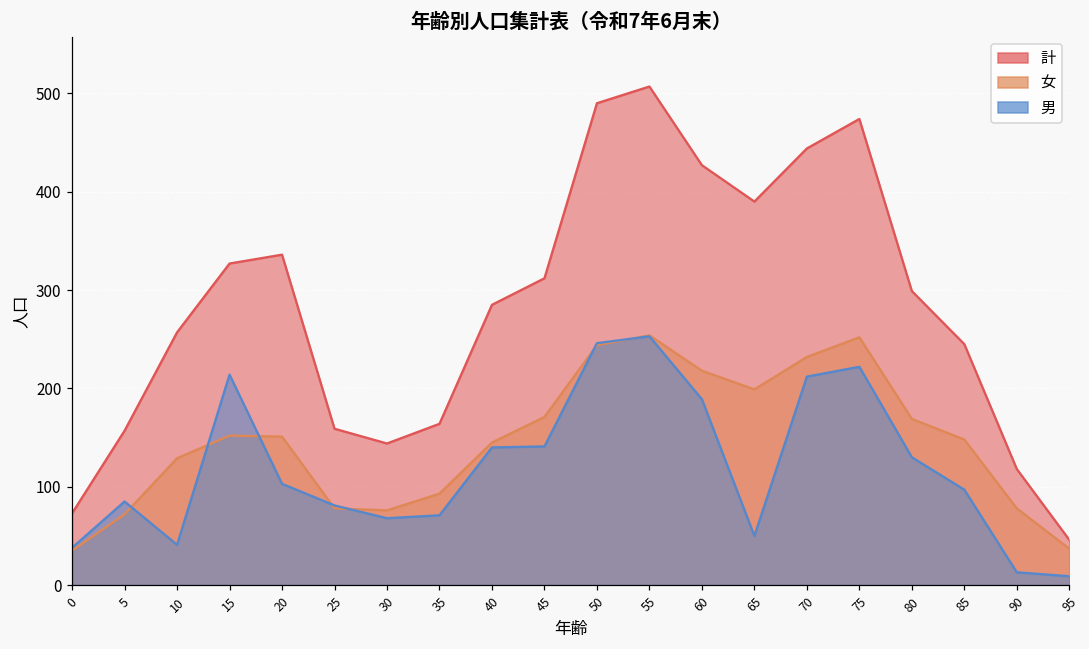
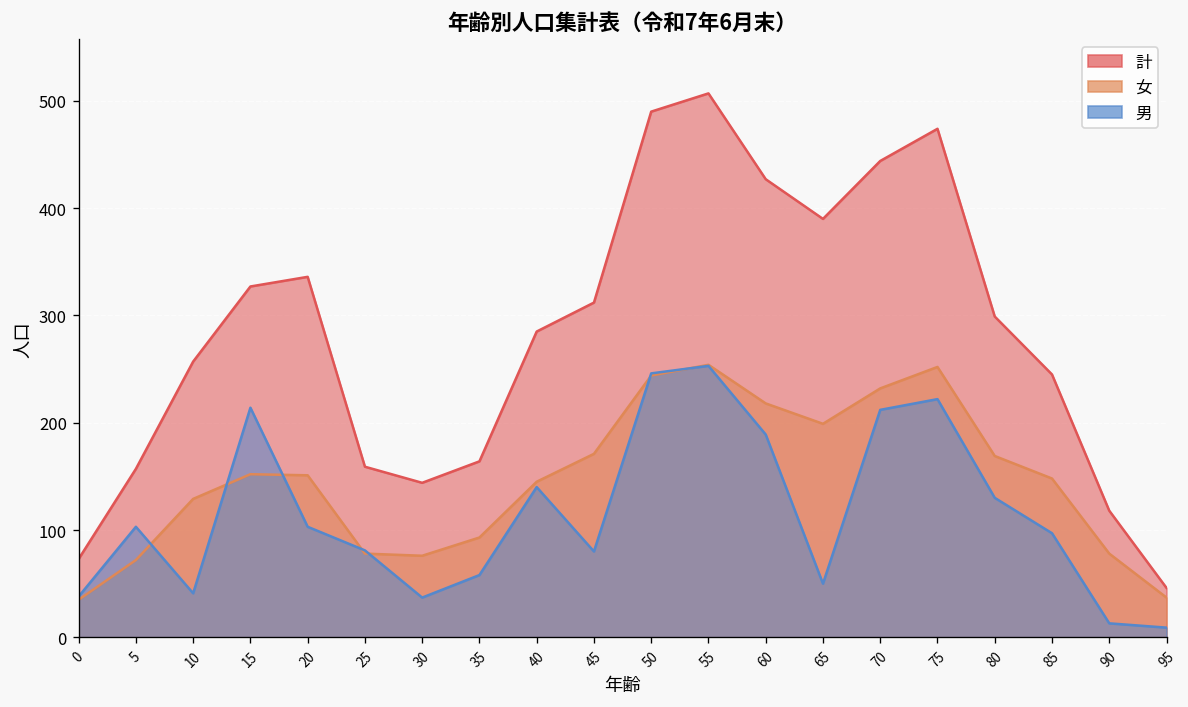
  {
    "男": {
      "0": 40,
-     "5": 90,
+     "5": 100,
      "10": 40,
      "15": 210,
      "20": 100,
      "25": 80,
-     "30": 70,
-     "35": 70,
+     "30": 40,
+     "35": 60,
      "40": 140,
-     "45": 140,
+     "45": 80,
      "60": 190,
      "65": 50,
      "70": 210,
      "75": 220,
      "80": 130,
      "85": 100,
      "90": 10,
      "95": 10
    }
  }
